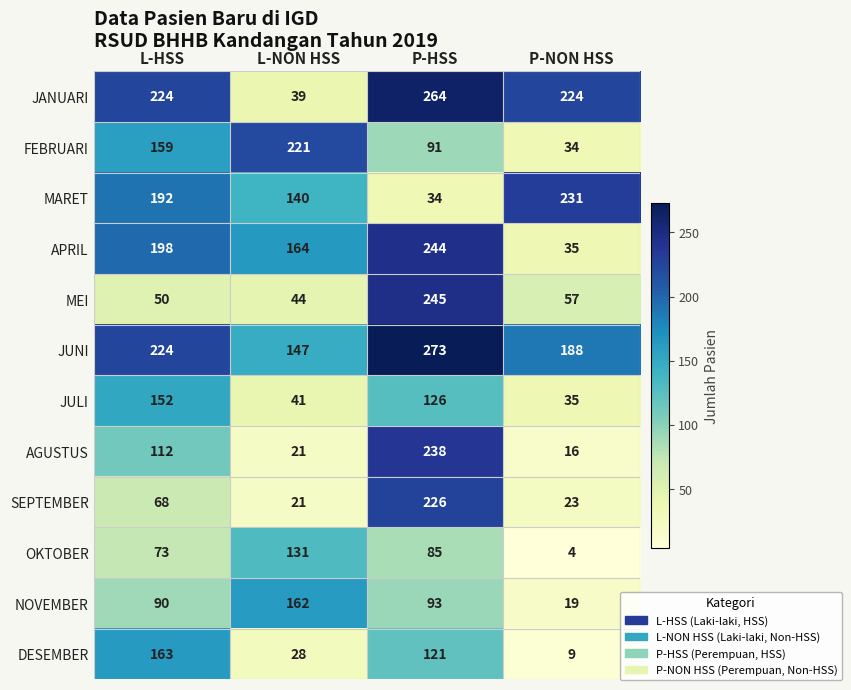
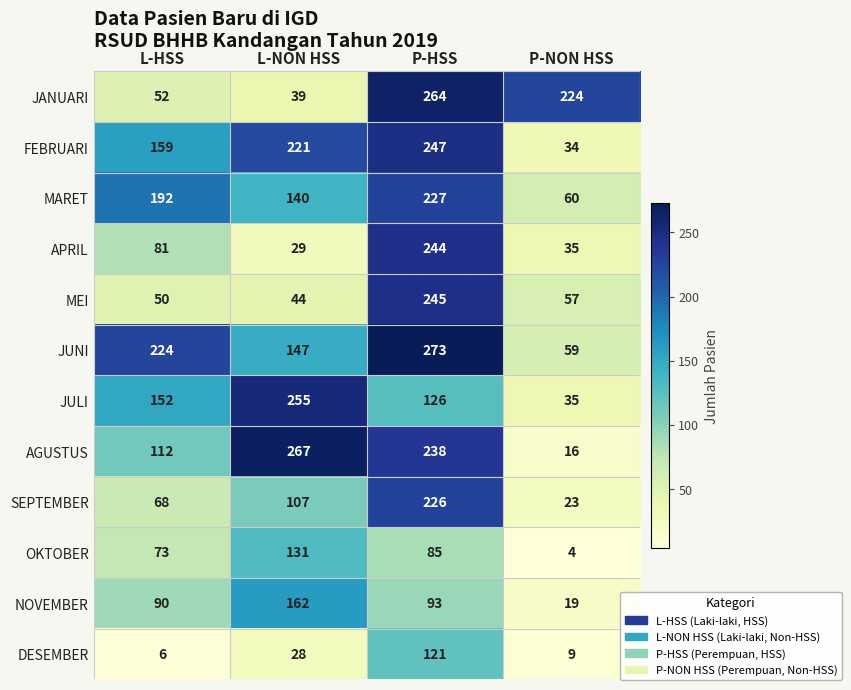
  {
    "JANUARI": {
-     "L-HSS": 224,
+     "L-HSS": 52,
      "L-NON HSS": 39,
      "P-HSS": 264,
      "P-NON HSS": 224
    },
    "FEBRUARI": {
      "L-HSS": 159,
      "L-NON HSS": 221,
-     "P-HSS": 91,
+     "P-HSS": 247,
      "P-NON HSS": 34
    },
    "MARET": {
      "L-HSS": 192,
      "L-NON HSS": 140,
-     "P-HSS": 34,
-     "P-NON HSS": 231
+     "P-HSS": 227,
+     "P-NON HSS": 60
    },
    "APRIL": {
-     "L-HSS": 198,
-     "L-NON HSS": 164,
+     "L-HSS": 81,
+     "L-NON HSS": 29,
      "P-HSS": 244,
      "P-NON HSS": 35
    },
    "MEI": {
      "L-HSS": 50,
      "L-NON HSS": 44,
      "P-HSS": 245,
      "P-NON HSS": 57
    },
    "JUNI": {
      "L-HSS": 224,
      "L-NON HSS": 147,
      "P-HSS": 273,
-     "P-NON HSS": 188
+     "P-NON HSS": 59
    },
    "JULI": {
      "L-HSS": 152,
-     "L-NON HSS": 41,
+     "L-NON HSS": 255,
      "P-HSS": 126,
      "P-NON HSS": 35
    },
    "AGUSTUS": {
      "L-HSS": 112,
-     "L-NON HSS": 21,
+     "L-NON HSS": 267,
      "P-HSS": 238,
      "P-NON HSS": 16
    },
    "SEPTEMBER": {
      "L-HSS": 68,
-     "L-NON HSS": 21,
+     "L-NON HSS": 107,
      "P-HSS": 226,
      "P-NON HSS": 23
    },
    "OKTOBER": {
      "L-HSS": 73,
      "L-NON HSS": 131,
      "P-HSS": 85,
      "P-NON HSS": 4
    },
    "NOVEMBER": {
      "L-HSS": 90,
      "L-NON HSS": 162,
      "P-HSS": 93,
      "P-NON HSS": 19
    },
    "DESEMBER": {
-     "L-HSS": 163,
+     "L-HSS": 6,
      "L-NON HSS": 28,
      "P-HSS": 121,
      "P-NON HSS": 9
    }
  }
